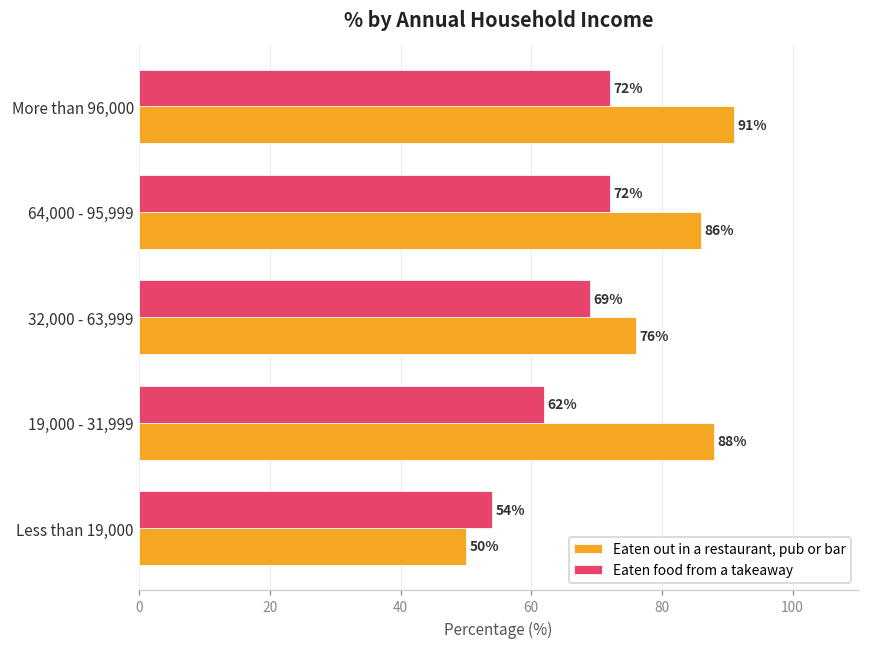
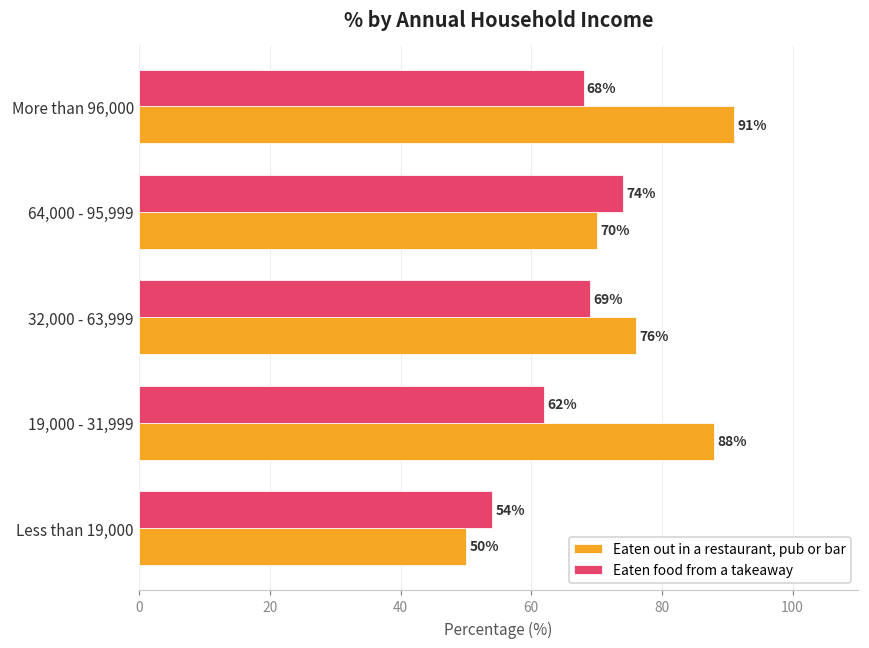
  {
    "Eaten out in a restaurant, pub or bar": {
      "More than 96,000": "91%",
-     "64,000 - 95,999": "86%",
+     "64,000 - 95,999": "70%",
      "32,000 - 63,999": "76%",
      "19,000 - 31,999": "88%",
      "Less than 19,000": "50%"
    },
    "Eaten food from a takeaway": {
-     "More than 96,000": "72%",
-     "64,000 - 95,999": "72%",
+     "More than 96,000": "68%",
+     "64,000 - 95,999": "74%",
      "32,000 - 63,999": "69%",
      "19,000 - 31,999": "62%",
      "Less than 19,000": "54%"
    }
  }
